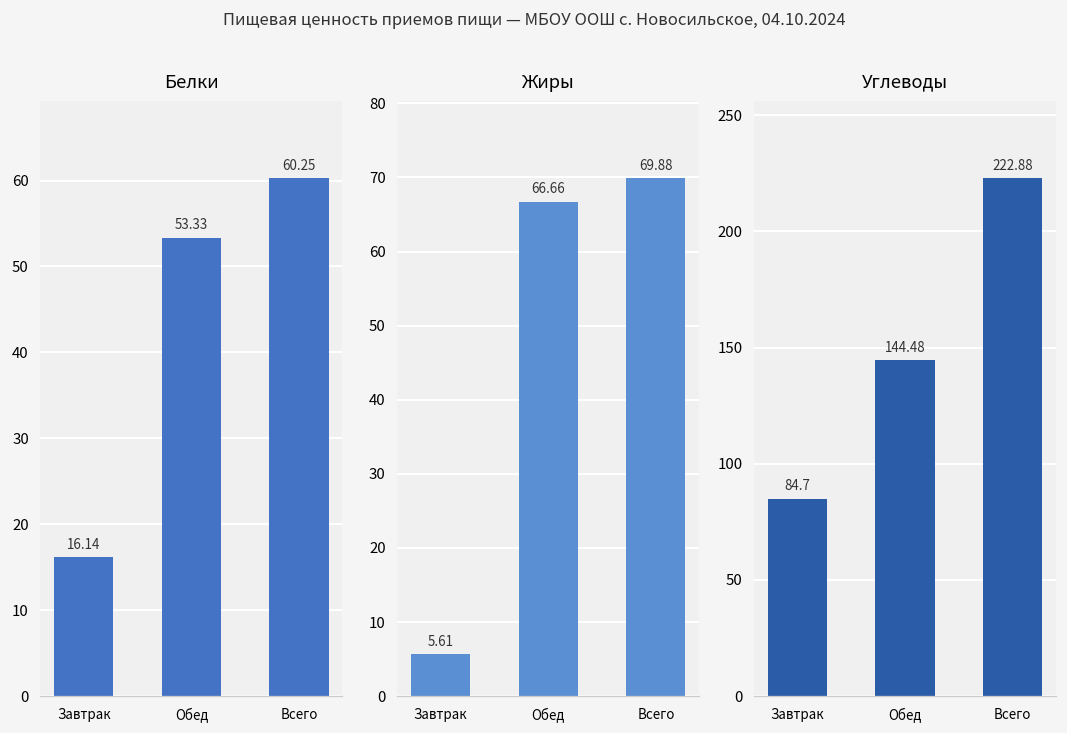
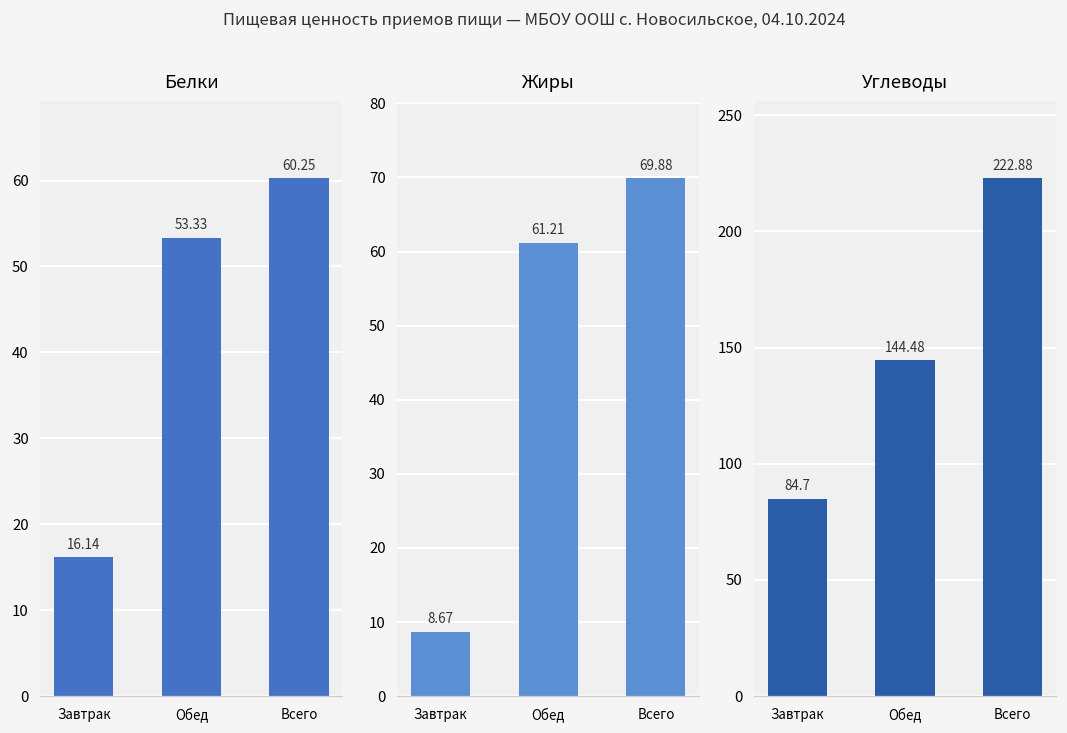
  {
    "Белки": {
      "Завтрак": 16.14,
      "Обед": 53.33,
      "Всего": 60.25
    },
    "Жиры": {
-     "Завтрак": 5.61,
-     "Обед": 66.66,
+     "Завтрак": 8.67,
+     "Обед": 61.21,
      "Всего": 69.88
    },
    "Углеводы": {
      "Завтрак": 84.7,
      "Обед": 144.48,
      "Всего": 222.88
    }
  }
